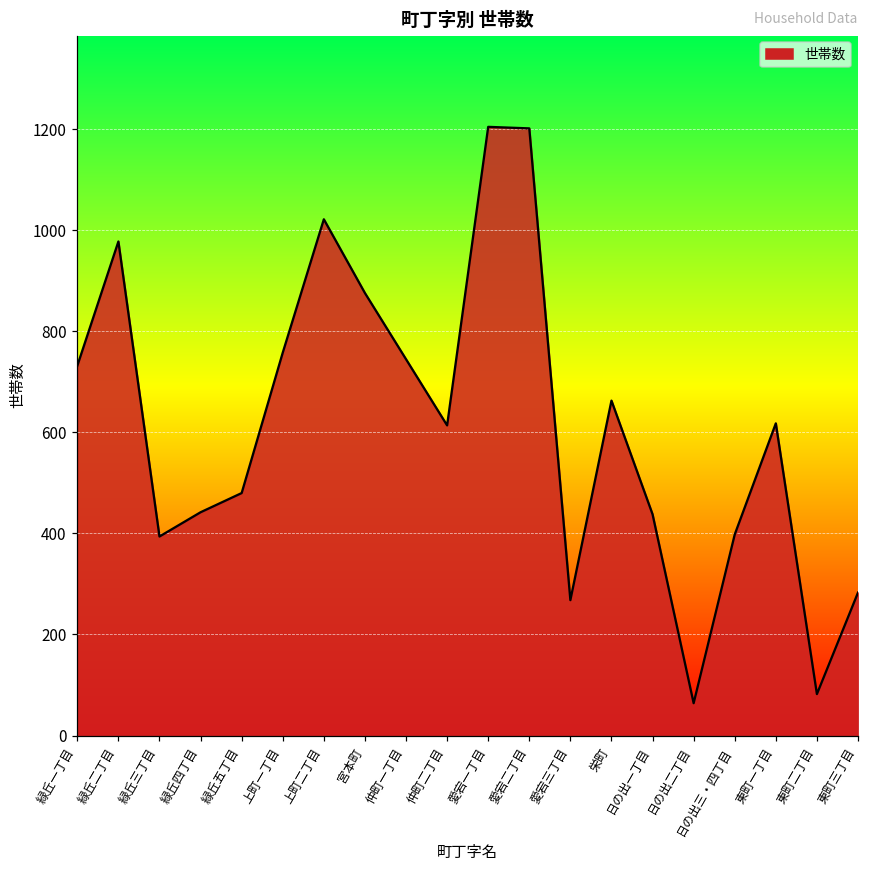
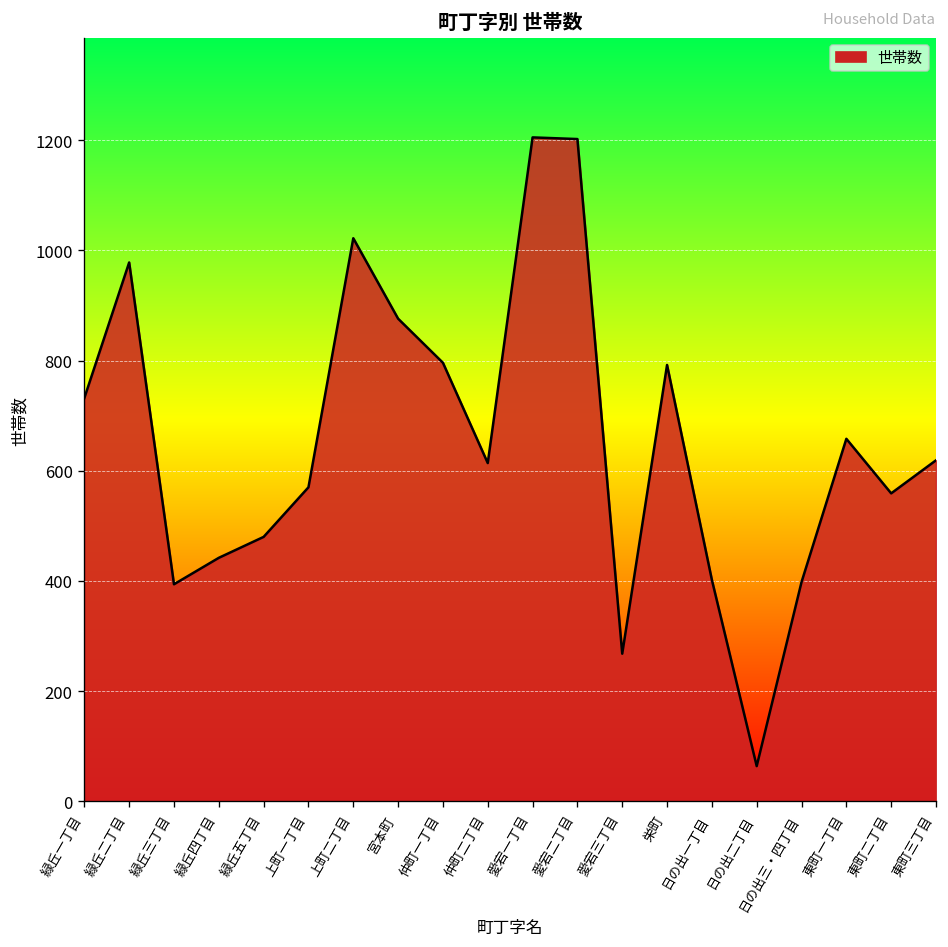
  {
    "緑丘一丁目": 730,
    "緑丘二丁目": 980,
    "緑丘三丁目": 390,
    "緑丘四丁目": 440,
    "緑丘五丁目": 480,
-   "上町一丁目": 760,
+   "上町一丁目": 570,
    "上町二丁目": 1020,
    "宮本町": 880,
-   "仲町一丁目": 750,
+   "仲町一丁目": 800,
    "仲町二丁目": 610,
    "愛宕一丁目": 1210,
    "愛宕二丁目": 1200,
    "愛宕三丁目": 270,
-   "栄町": 660,
-   "日の出一丁目": 440,
+   "栄町": 790,
+   "日の出一丁目": 400,
    "日の出二丁目": 60,
    "日の出三・四丁目": 400,
-   "東町一丁目": 620,
-   "東町二丁目": 80,
-   "東町三丁目": 280
+   "東町一丁目": 660,
+   "東町二丁目": 560,
+   "東町三丁目": 620
  }
